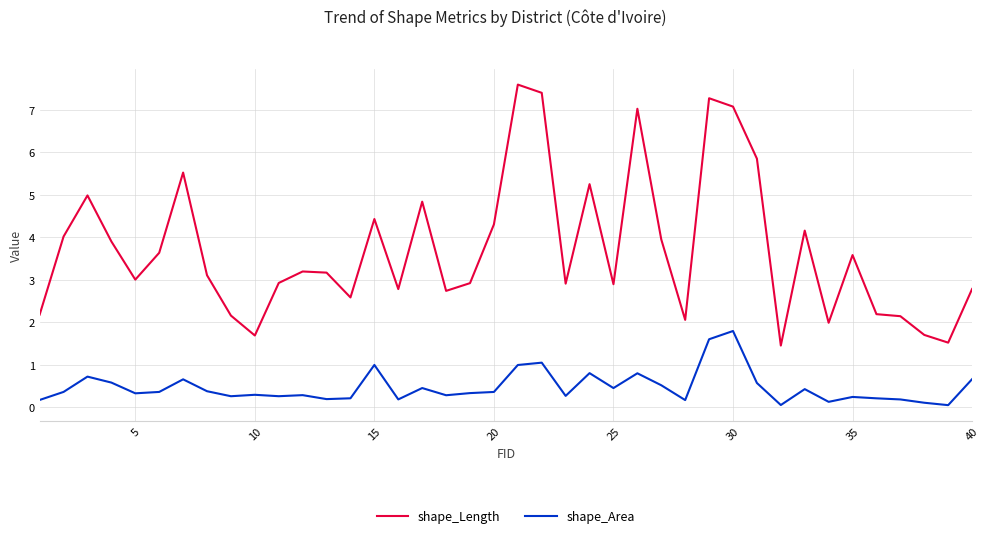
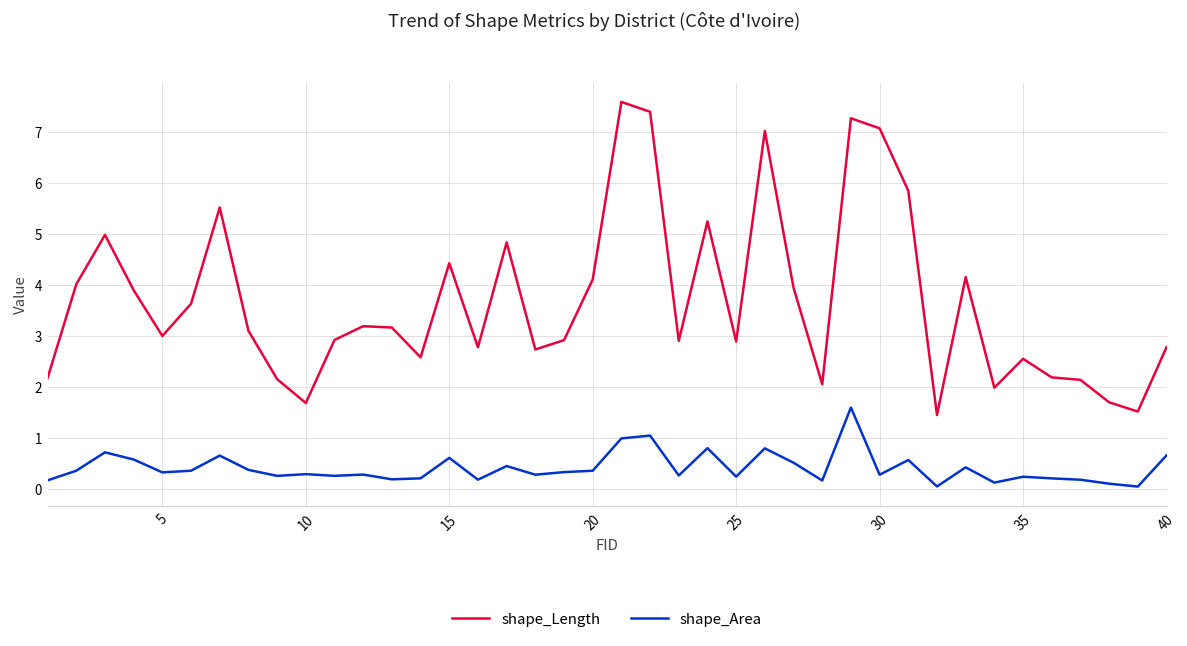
  {
    "shape_Length": {
      "5": 3.0,
      "10": 1.7,
      "15": 4.4,
-     "20": 4.3,
+     "20": 4.1,
      "25": 2.9,
      "30": 7.1,
-     "35": 3.6,
+     "35": 2.6,
      "40": 2.8
    },
    "shape_Area": {
      "5": 0.3,
      "10": 0.3,
-     "15": 1.0,
+     "15": 0.6,
      "20": 0.4,
-     "25": 0.5,
-     "30": 1.8,
+     "25": 0.2,
+     "30": 0.3,
      "35": 0.2,
      "40": 0.7
    }
  }
